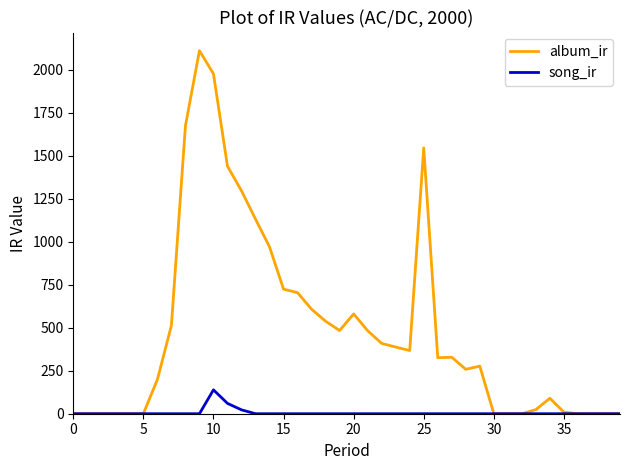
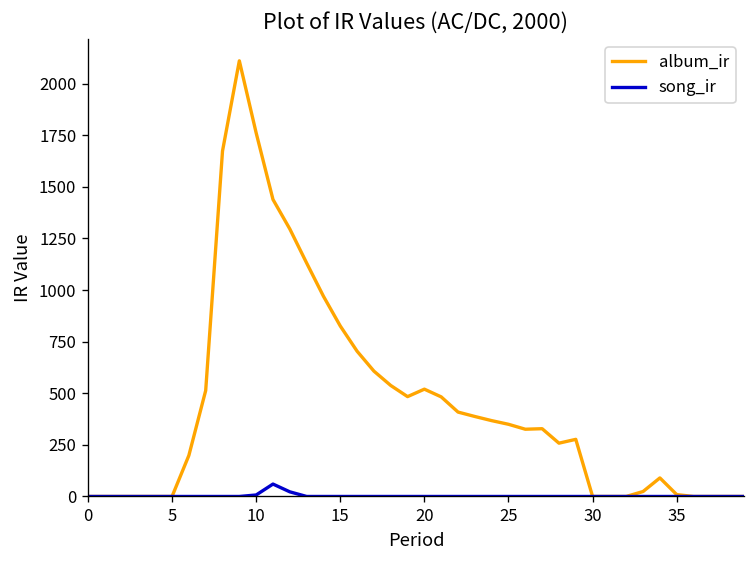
  {
    "album_ir": {
-     "10": 1980,
-     "15": 720,
-     "20": 580,
-     "25": 1540
+     "10": 1760,
+     "15": 830,
+     "20": 520,
+     "25": 350
    },
    "song_ir": {
-     "10": 140,
+     "10": 10,
      "15": 0,
      "20": 0,
      "25": 0
    }
  }
